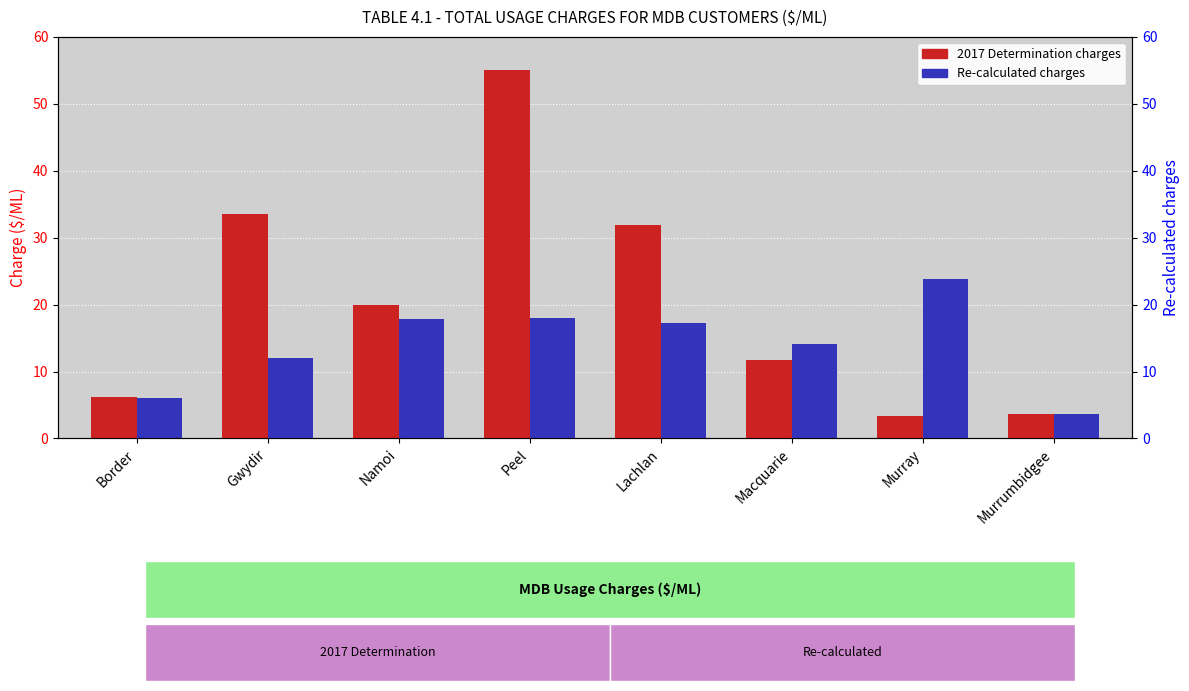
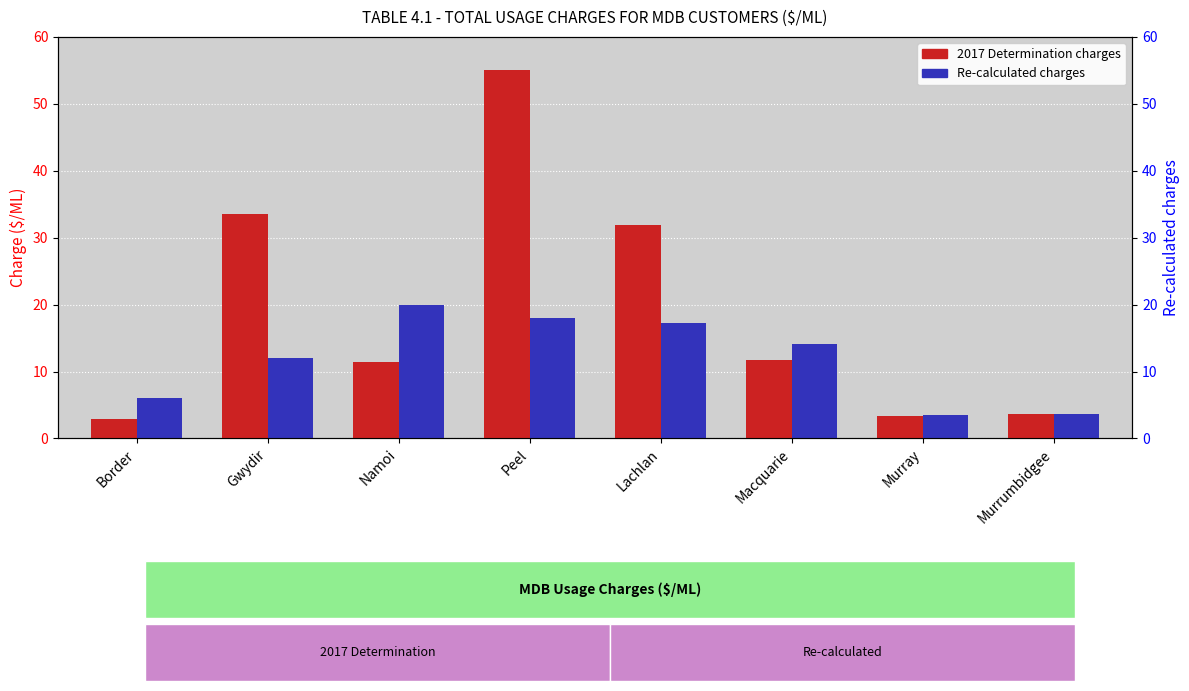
  {
    "2017 Determination charges": {
-     "Border": 6,
+     "Border": 3,
      "Gwydir": 34,
-     "Namoi": 20,
+     "Namoi": 11,
      "Peel": 55,
      "Lachlan": 32,
      "Macquarie": 12,
      "Murray": 3,
      "Murrumbidgee": 4
    },
    "Re-calculated charges": {
      "Border": 6,
      "Gwydir": 12,
-     "Namoi": 18,
+     "Namoi": 20,
      "Peel": 18,
      "Lachlan": 17,
      "Macquarie": 14,
-     "Murray": 24,
+     "Murray": 3,
      "Murrumbidgee": 4
    }
  }
